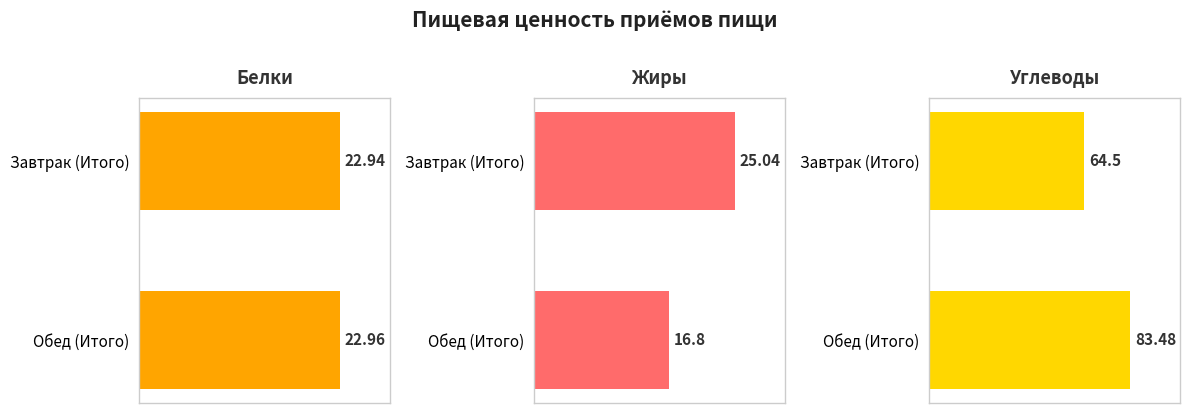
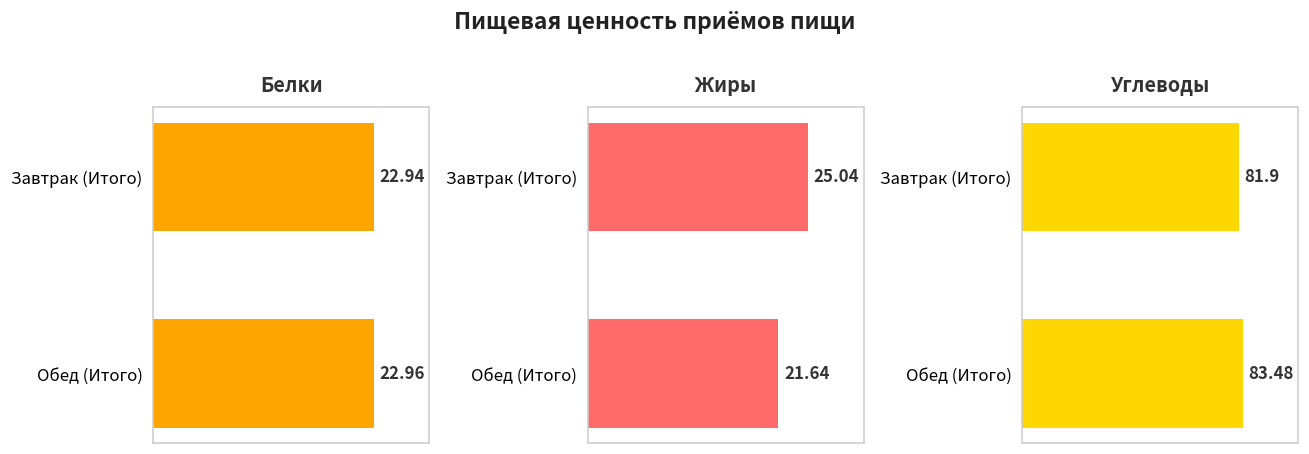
  {
    "Белки": {
      "Завтрак (Итого)": 22.94,
      "Обед (Итого)": 22.96
    },
    "Жиры": {
      "Завтрак (Итого)": 25.04,
-     "Обед (Итого)": 16.8
+     "Обед (Итого)": 21.64
    },
    "Углеводы": {
-     "Завтрак (Итого)": 64.5,
+     "Завтрак (Итого)": 81.9,
      "Обед (Итого)": 83.48
    }
  }
